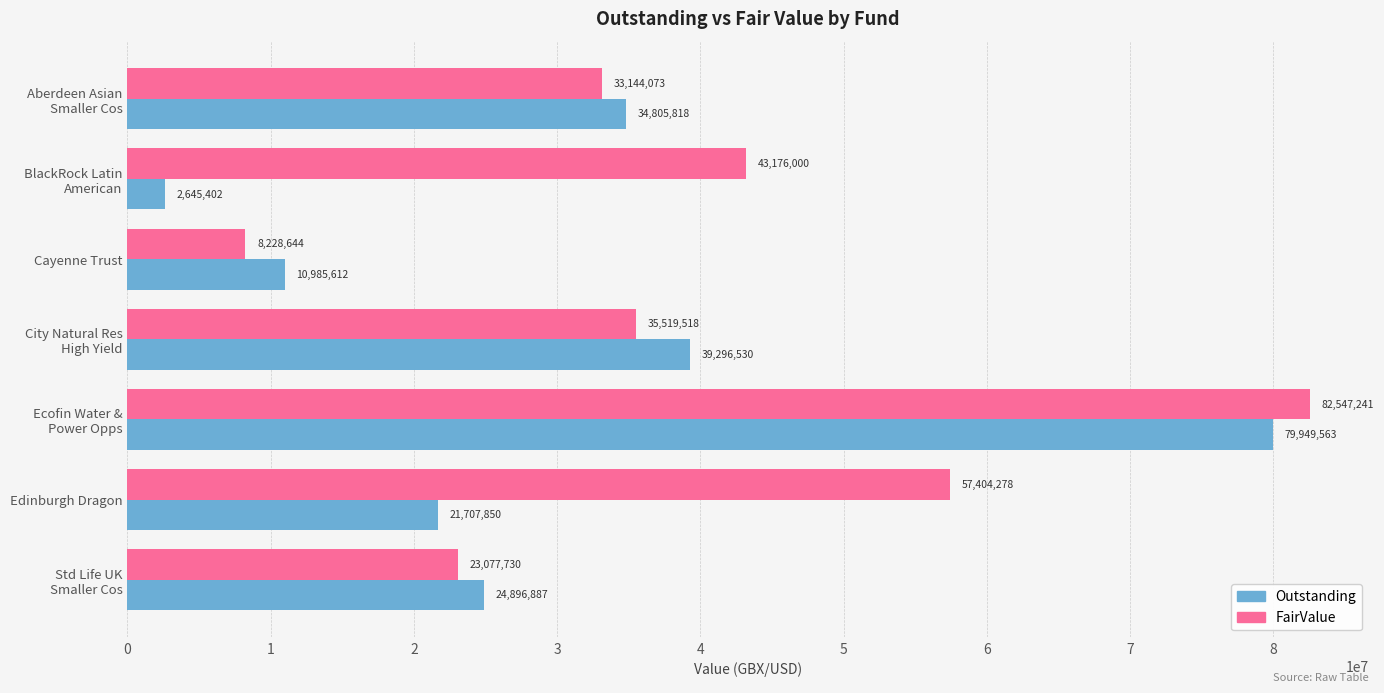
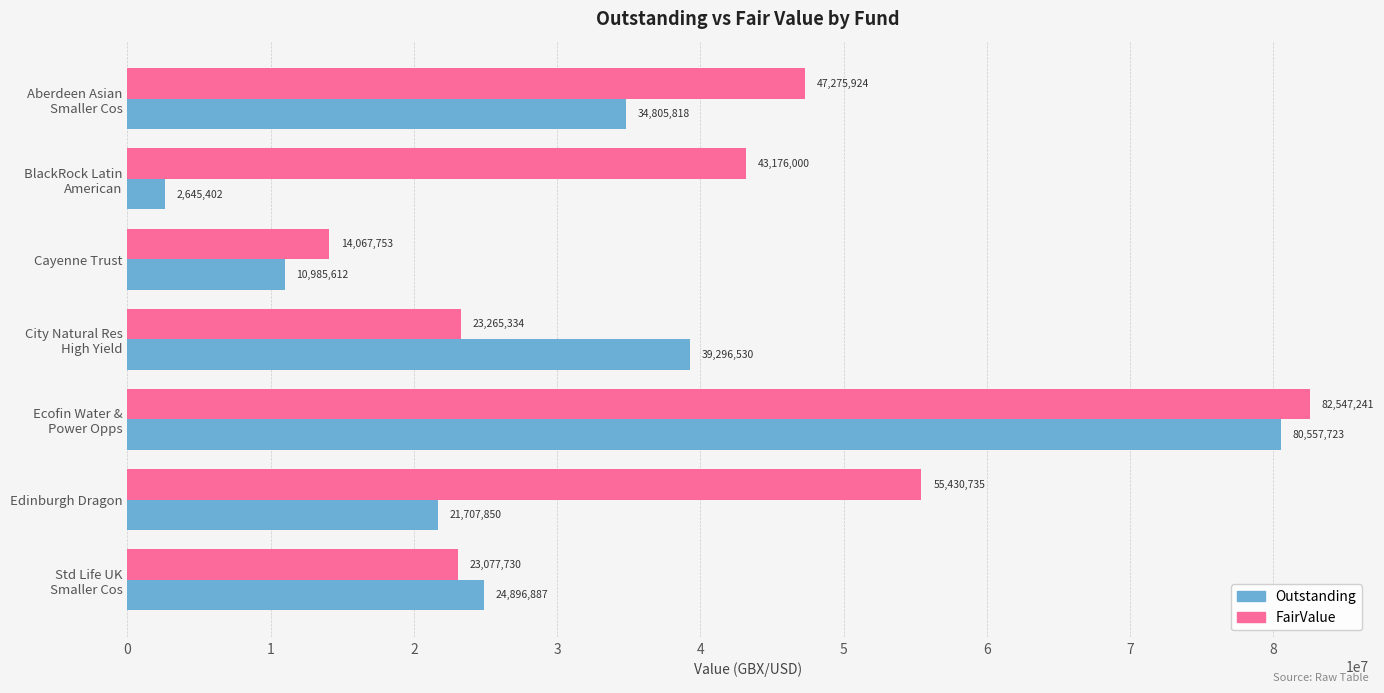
  {
    "Outstanding": {
      "Aberdeen Asian Smaller Cos": "34,805,818",
      "BlackRock Latin American": "2,645,402",
      "Cayenne Trust": "10,985,612",
      "City Natural Res High Yield": "39,296,530",
-     "Ecofin Water & Power Opps": "79,949,563",
+     "Ecofin Water & Power Opps": "80,557,723",
      "Edinburgh Dragon": "21,707,850",
      "Std Life UK Smaller Cos": "24,896,887"
    },
    "FairValue": {
-     "Aberdeen Asian Smaller Cos": "33,144,073",
+     "Aberdeen Asian Smaller Cos": "47,275,924",
      "BlackRock Latin American": "43,176,000",
-     "Cayenne Trust": "8,228,644",
-     "City Natural Res High Yield": "35,519,518",
+     "Cayenne Trust": "14,067,753",
+     "City Natural Res High Yield": "23,265,334",
      "Ecofin Water & Power Opps": "82,547,241",
-     "Edinburgh Dragon": "57,404,278",
+     "Edinburgh Dragon": "55,430,735",
      "Std Life UK Smaller Cos": "23,077,730"
    }
  }
